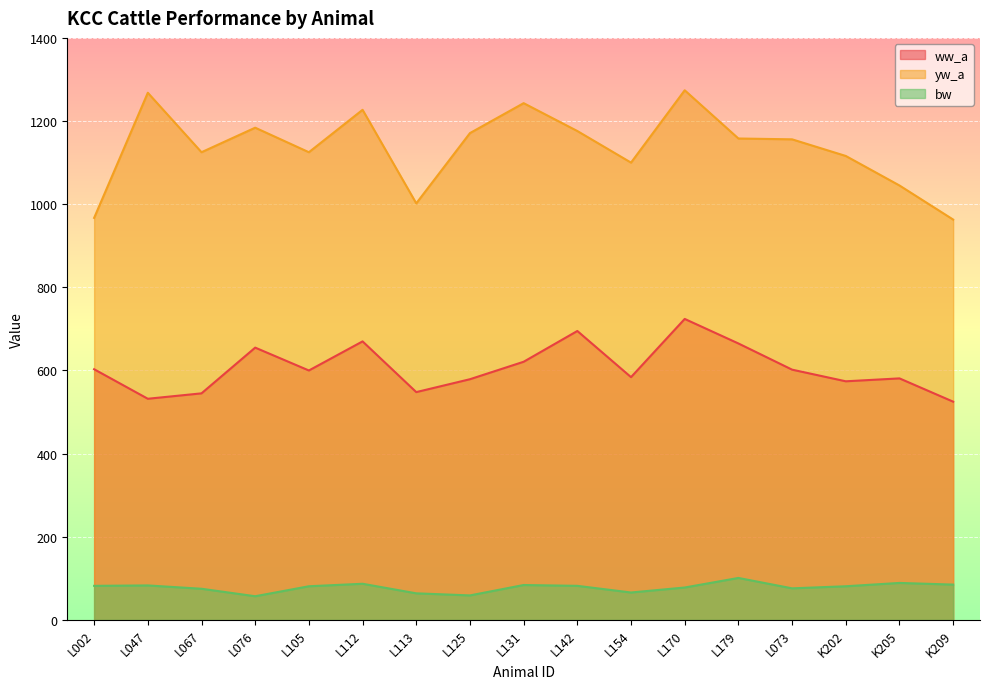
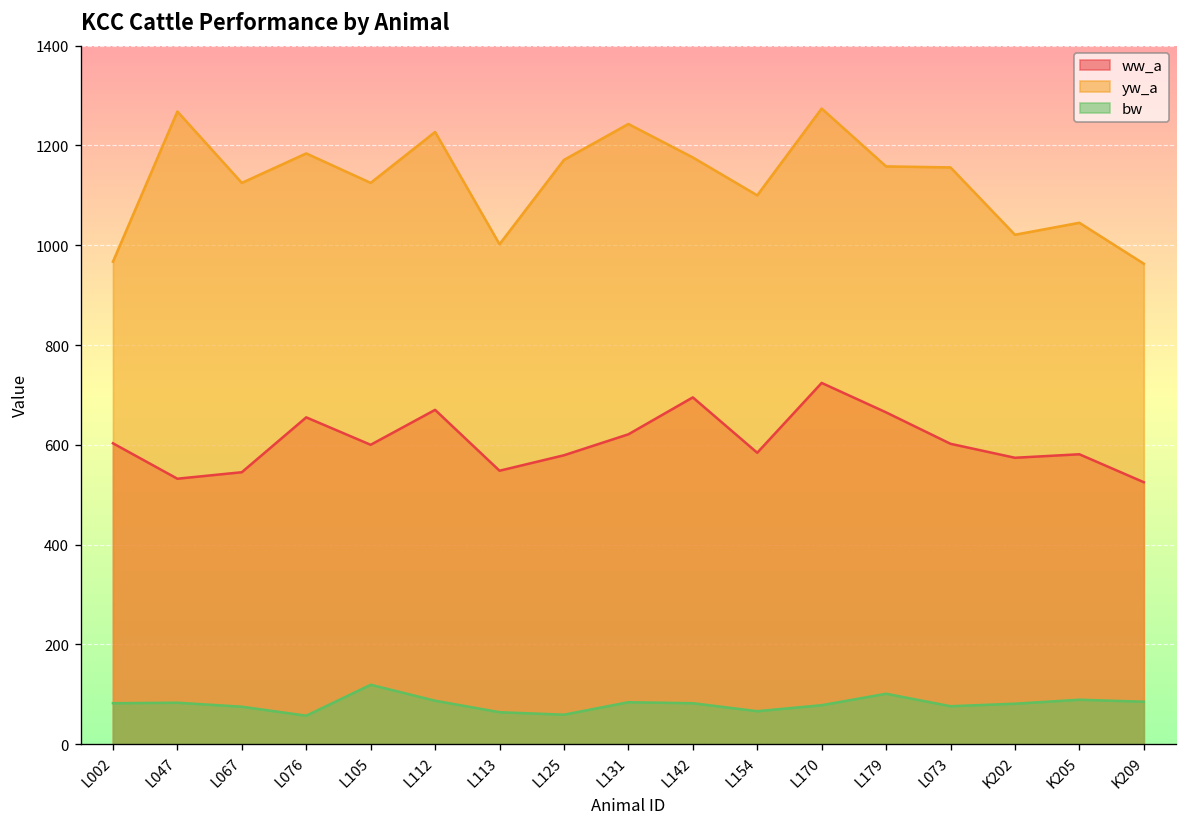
  {
    "ww_a": {
      "L002": 600,
      "L047": 530,
      "L067": 550,
      "L076": 660,
      "L105": 600,
      "L112": 670,
      "L113": 550,
      "L125": 580,
      "L131": 620,
      "L142": 700,
      "L154": 580,
      "L170": 720,
      "L179": 670,
      "L073": 600,
      "K202": 570,
      "K205": 580,
      "K209": 530
    },
    "yw_a": {
      "L002": 970,
      "L047": 1270,
      "L067": 1130,
      "L076": 1180,
      "L105": 1130,
      "L112": 1230,
      "L113": 1000,
      "L125": 1170,
      "L131": 1240,
      "L142": 1180,
      "L154": 1100,
      "L170": 1270,
      "L179": 1160,
      "L073": 1160,
-     "K202": 1120,
+     "K202": 1020,
      "K205": 1050,
      "K209": 960
    },
    "bw": {
      "L002": 80,
      "L047": 80,
      "L067": 80,
      "L076": 60,
-     "L105": 80,
+     "L105": 120,
      "L112": 90,
      "L113": 60,
      "L125": 60,
      "L131": 80,
      "L142": 80,
      "L154": 70,
      "L170": 80,
      "L179": 100,
      "L073": 80,
      "K202": 80,
      "K205": 90,
      "K209": 90
    }
  }
